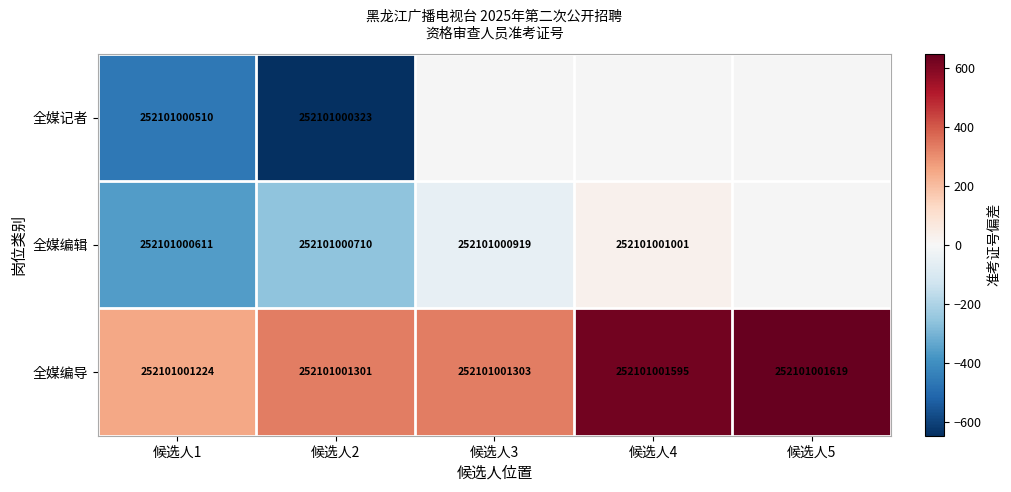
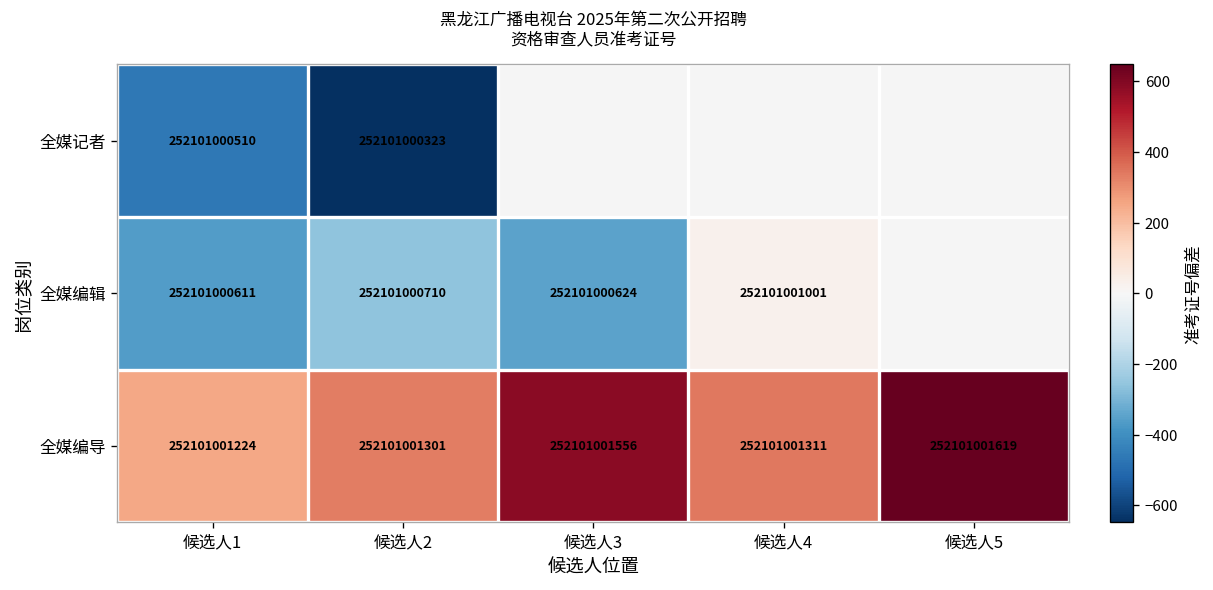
  {
    "全媒记者": {
      "候选人1": 252101000510,
      "候选人2": 252101000323
    },
    "全媒编辑": {
      "候选人1": 252101000611,
      "候选人2": 252101000710,
-     "候选人3": 252101000919,
+     "候选人3": 252101000624,
      "候选人4": 252101001001
    },
    "全媒编导": {
      "候选人1": 252101001224,
      "候选人2": 252101001301,
-     "候选人3": 252101001303,
-     "候选人4": 252101001595,
+     "候选人3": 252101001556,
+     "候选人4": 252101001311,
      "候选人5": 252101001619
    }
  }
